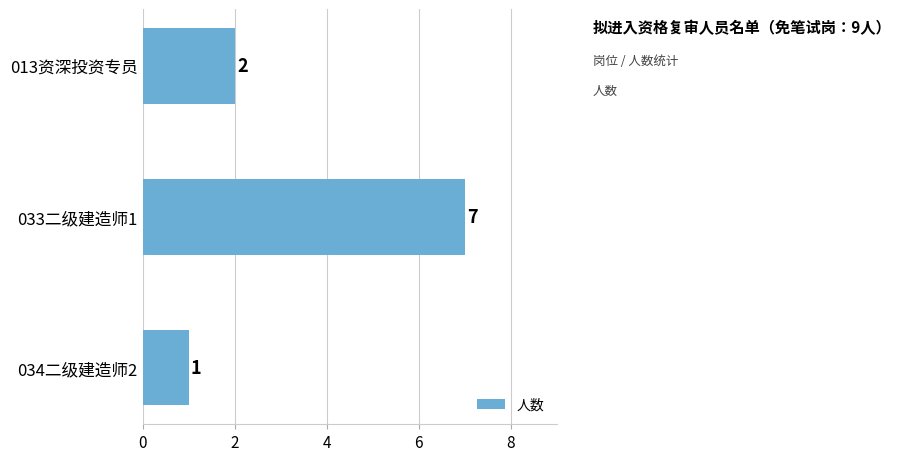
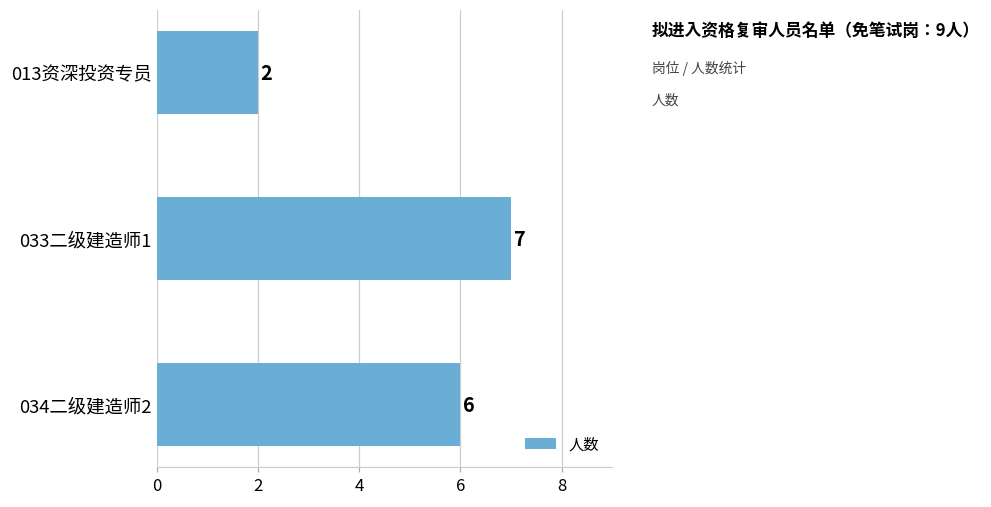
  {
    "013资深投资专员": 2,
    "033二级建造师1": 7,
-   "034二级建造师2": 1
+   "034二级建造师2": 6
  }
